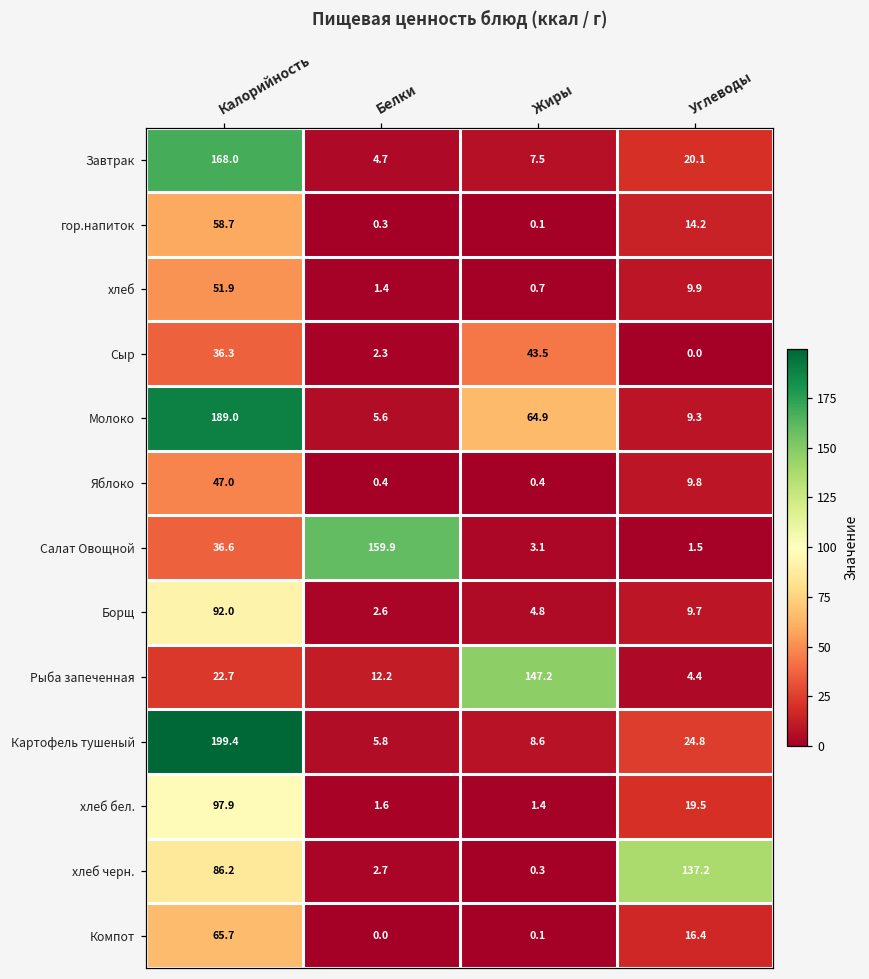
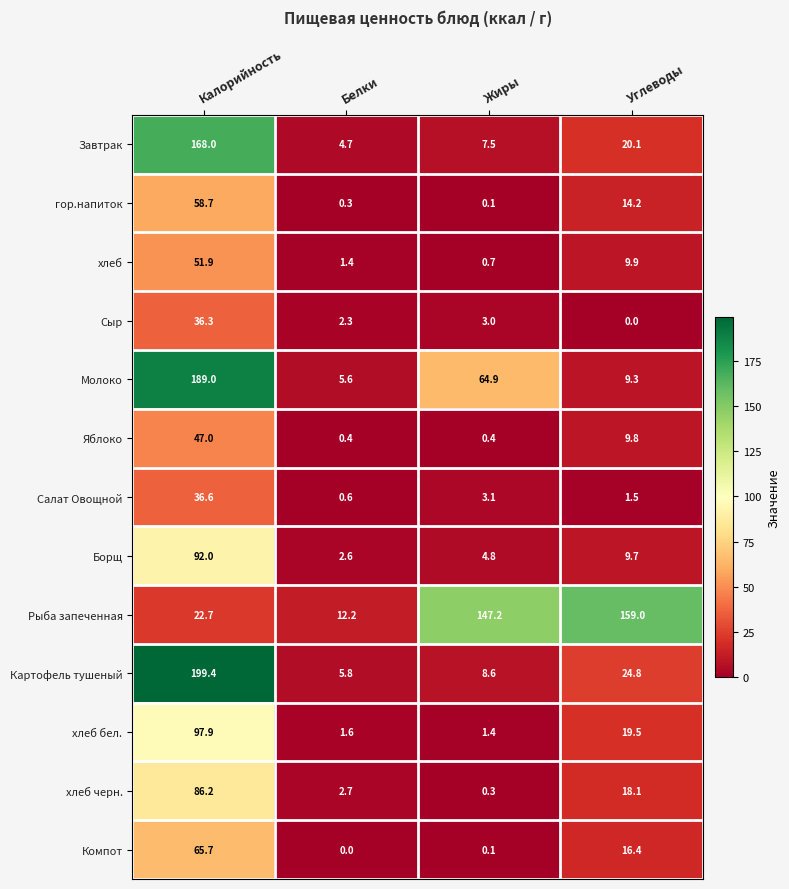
  {
    "Завтрак": {
      "Калорийность": 168.0,
      "Белки": 4.7,
      "Жиры": 7.5,
      "Углеводы": 20.1
    },
    "гор.напиток": {
      "Калорийность": 58.7,
      "Белки": 0.3,
      "Жиры": 0.1,
      "Углеводы": 14.2
    },
    "хлеб": {
      "Калорийность": 51.9,
      "Белки": 1.4,
      "Жиры": 0.7,
      "Углеводы": 9.9
    },
    "Сыр": {
      "Калорийность": 36.3,
      "Белки": 2.3,
-     "Жиры": 43.5,
+     "Жиры": 3.0,
      "Углеводы": 0.0
    },
    "Молоко": {
      "Калорийность": 189.0,
      "Белки": 5.6,
      "Жиры": 64.9,
      "Углеводы": 9.3
    },
    "Яблоко": {
      "Калорийность": 47.0,
      "Белки": 0.4,
      "Жиры": 0.4,
      "Углеводы": 9.8
    },
    "Салат Овощной": {
      "Калорийность": 36.6,
-     "Белки": 159.9,
+     "Белки": 0.6,
      "Жиры": 3.1,
      "Углеводы": 1.5
    },
    "Борщ": {
      "Калорийность": 92.0,
      "Белки": 2.6,
      "Жиры": 4.8,
      "Углеводы": 9.7
    },
    "Рыба запеченная": {
      "Калорийность": 22.7,
      "Белки": 12.2,
      "Жиры": 147.2,
-     "Углеводы": 4.4
+     "Углеводы": 159.0
    },
    "Картофель тушеный": {
      "Калорийность": 199.4,
      "Белки": 5.8,
      "Жиры": 8.6,
      "Углеводы": 24.8
    },
    "хлеб бел.": {
      "Калорийность": 97.9,
      "Белки": 1.6,
      "Жиры": 1.4,
      "Углеводы": 19.5
    },
    "хлеб черн.": {
      "Калорийность": 86.2,
      "Белки": 2.7,
      "Жиры": 0.3,
-     "Углеводы": 137.2
+     "Углеводы": 18.1
    },
    "Компот": {
      "Калорийность": 65.7,
      "Белки": 0.0,
      "Жиры": 0.1,
      "Углеводы": 16.4
    }
  }
